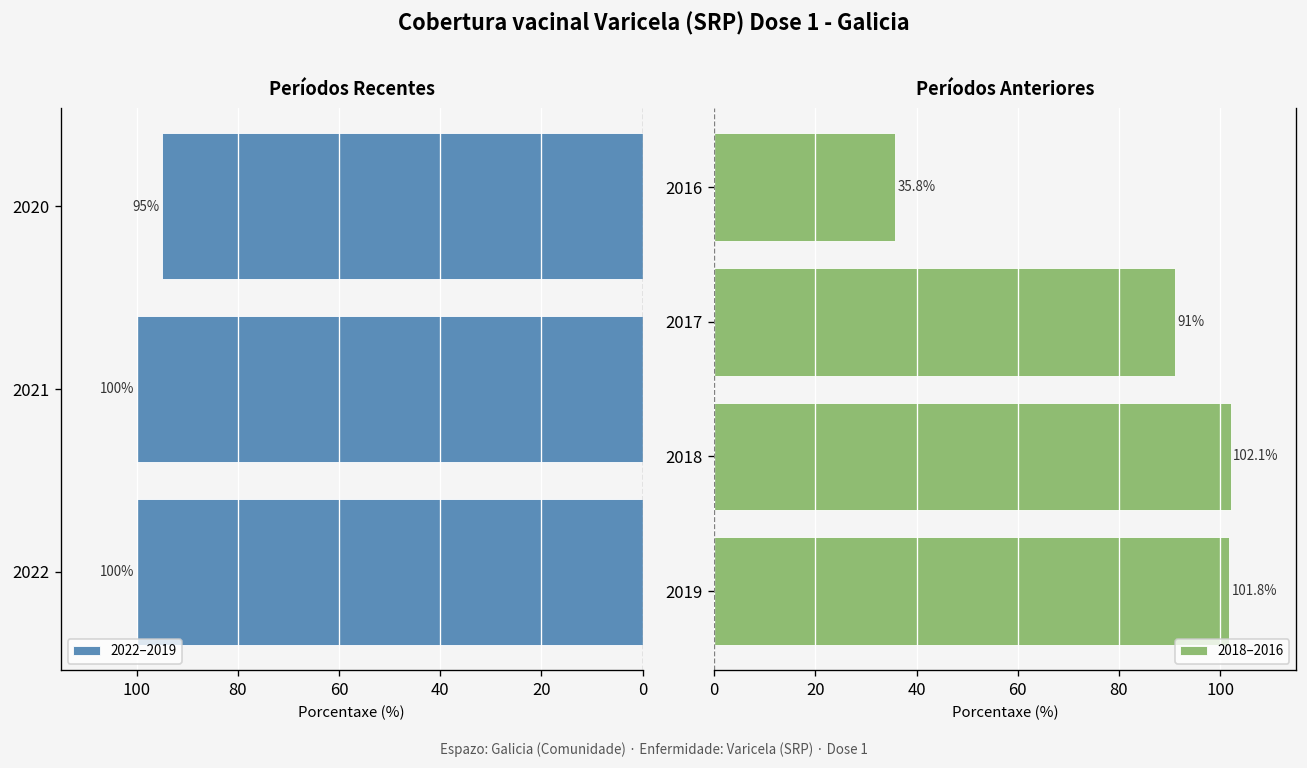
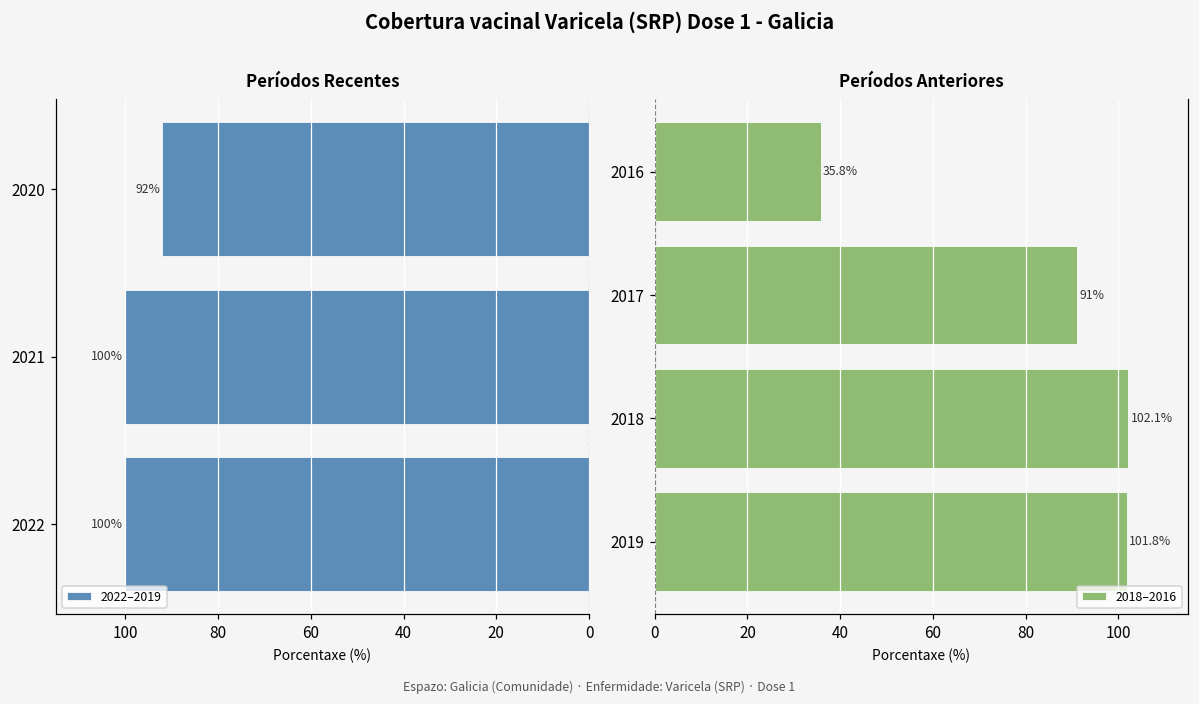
  {
    "Períodos Recentes": {
-     "2020": "95%",
+     "2020": "92%",
      "2021": "100%",
      "2022": "100%"
    },
    "Períodos Anteriores": {
      "2016": "35.8%",
      "2017": "91%",
      "2018": "102.1%",
      "2019": "101.8%"
    }
  }
